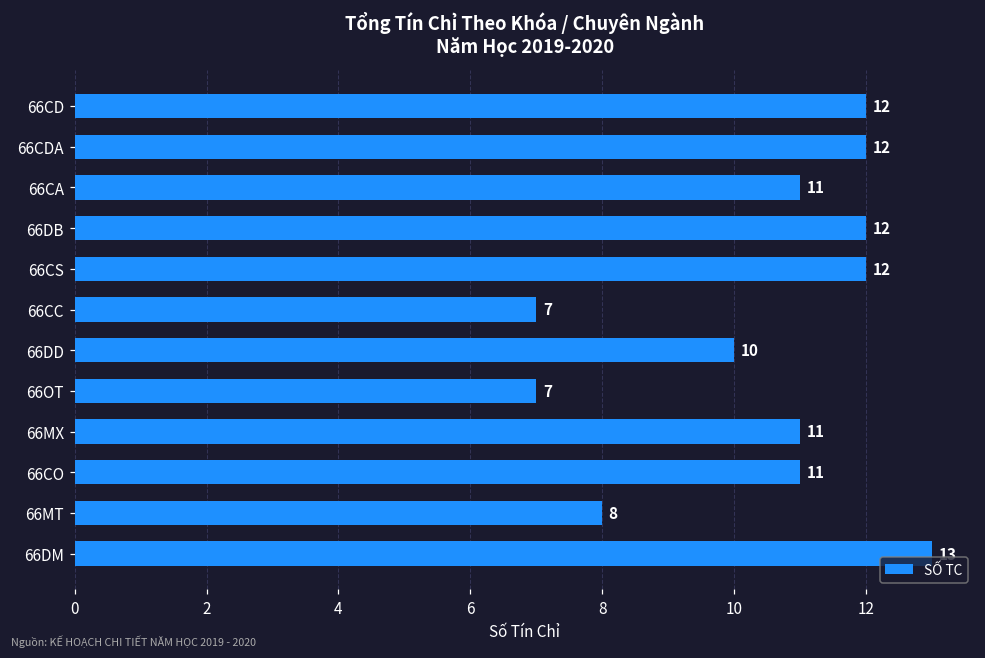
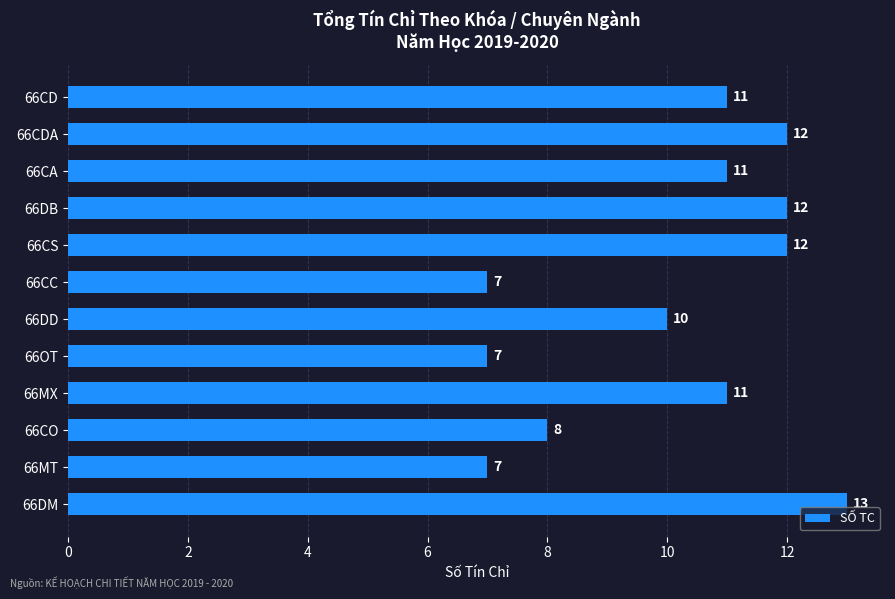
  {
-   "66CD": 12,
+   "66CD": 11,
    "66CDA": 12,
    "66CA": 11,
    "66DB": 12,
    "66CS": 12,
    "66CC": 7,
    "66DD": 10,
    "66OT": 7,
    "66MX": 11,
-   "66CO": 11,
-   "66MT": 8
+   "66CO": 8,
+   "66MT": 7
  }
